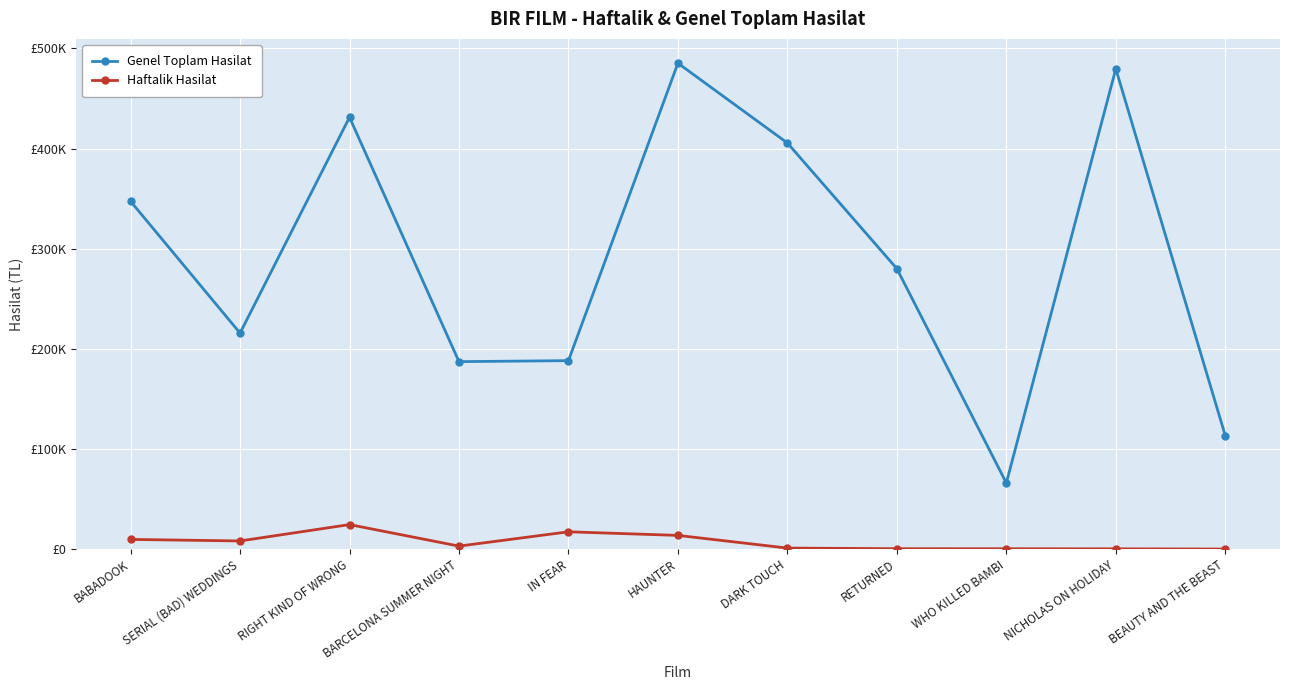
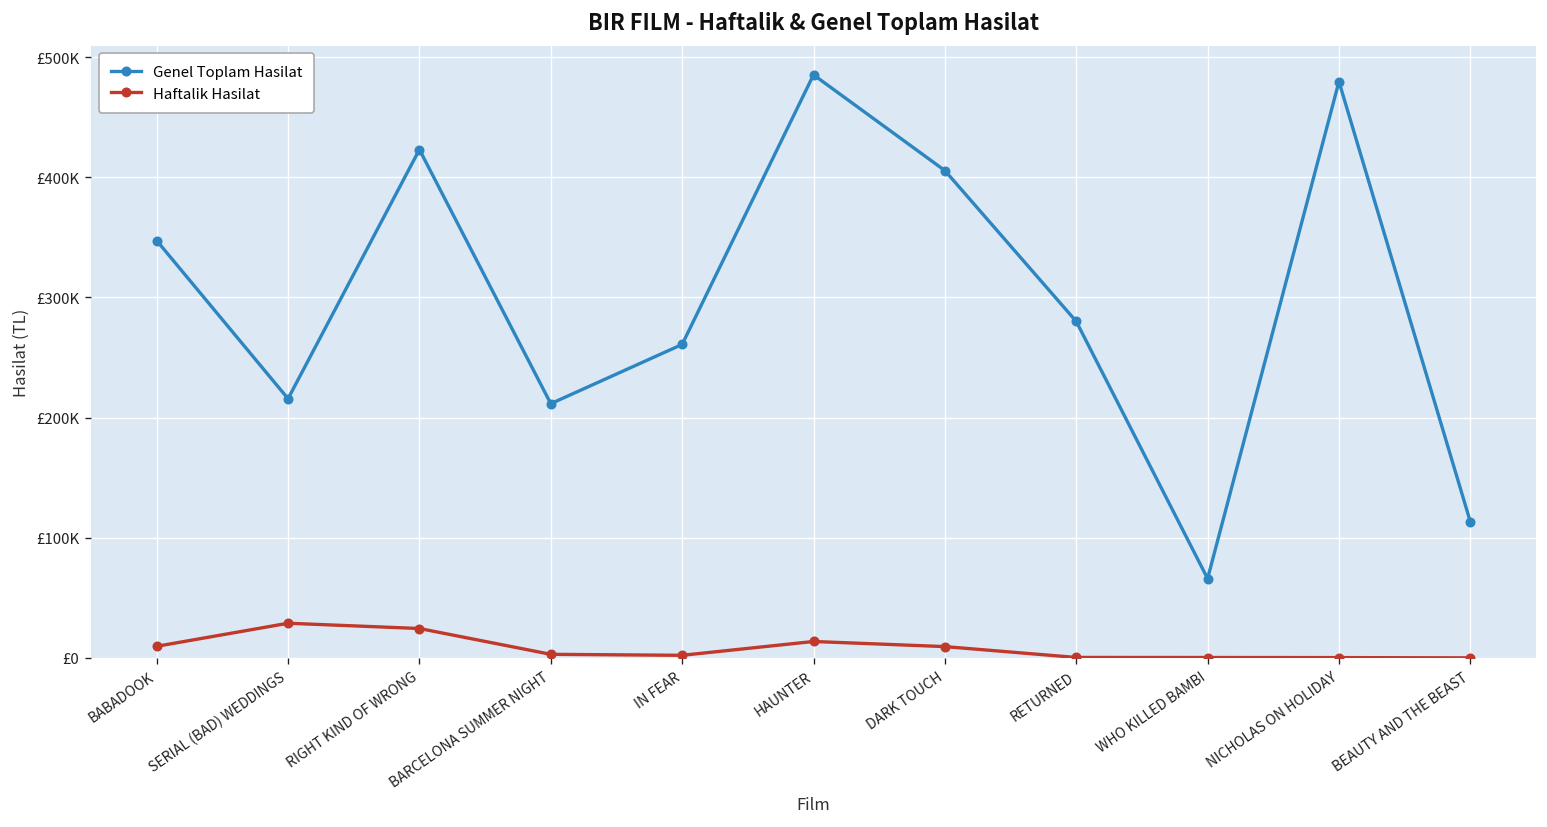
  {
    "Genel Toplam Hasilat": {
      "BABADOOK": "£347000",
      "SERIAL (BAD) WEDDINGS": "£216000",
-     "RIGHT KIND OF WRONG": "£431000",
-     "BARCELONA SUMMER NIGHT": "£187000",
-     "IN FEAR": "£188000",
+     "RIGHT KIND OF WRONG": "£423000",
+     "BARCELONA SUMMER NIGHT": "£212000",
+     "IN FEAR": "£261000",
      "HAUNTER": "£485000",
      "DARK TOUCH": "£406000",
      "RETURNED": "£280000",
      "WHO KILLED BAMBI": "£66000",
      "NICHOLAS ON HOLIDAY": "£480000",
      "BEAUTY AND THE BEAST": "£113000"
    },
    "Haftalik Hasilat": {
      "BABADOOK": "£10000",
-     "SERIAL (BAD) WEDDINGS": "£8000",
+     "SERIAL (BAD) WEDDINGS": "£29000",
      "RIGHT KIND OF WRONG": "£24000",
      "BARCELONA SUMMER NIGHT": "£3000",
-     "IN FEAR": "£17000",
+     "IN FEAR": "£2000",
      "HAUNTER": "£14000",
-     "DARK TOUCH": "£1000",
+     "DARK TOUCH": "£9000",
      "RETURNED": "£0",
      "WHO KILLED BAMBI": "£0",
      "NICHOLAS ON HOLIDAY": "£0",
      "BEAUTY AND THE BEAST": "£0"
    }
  }
